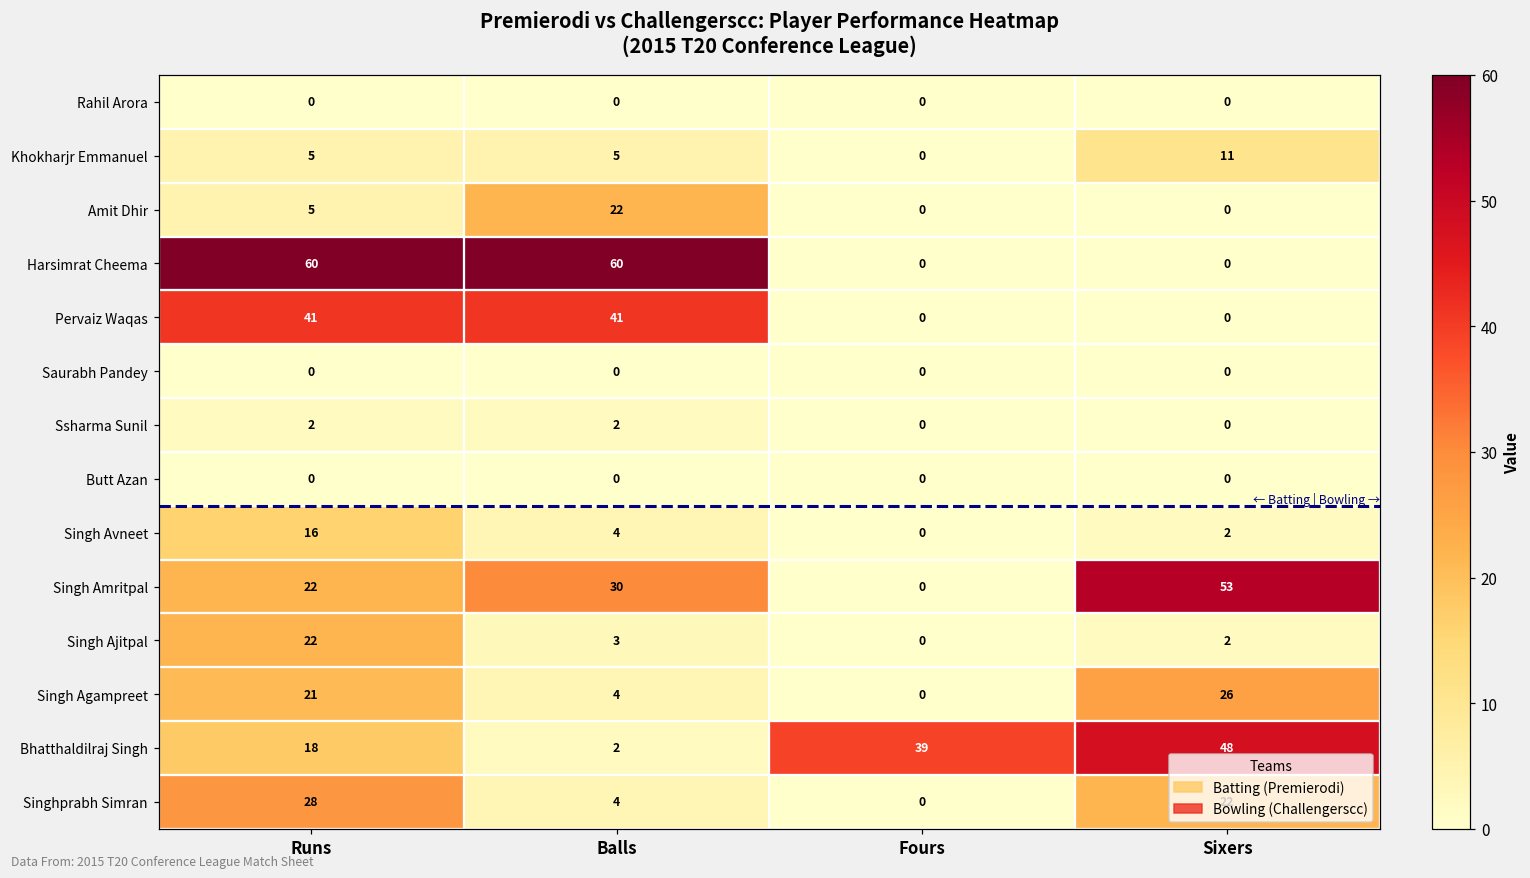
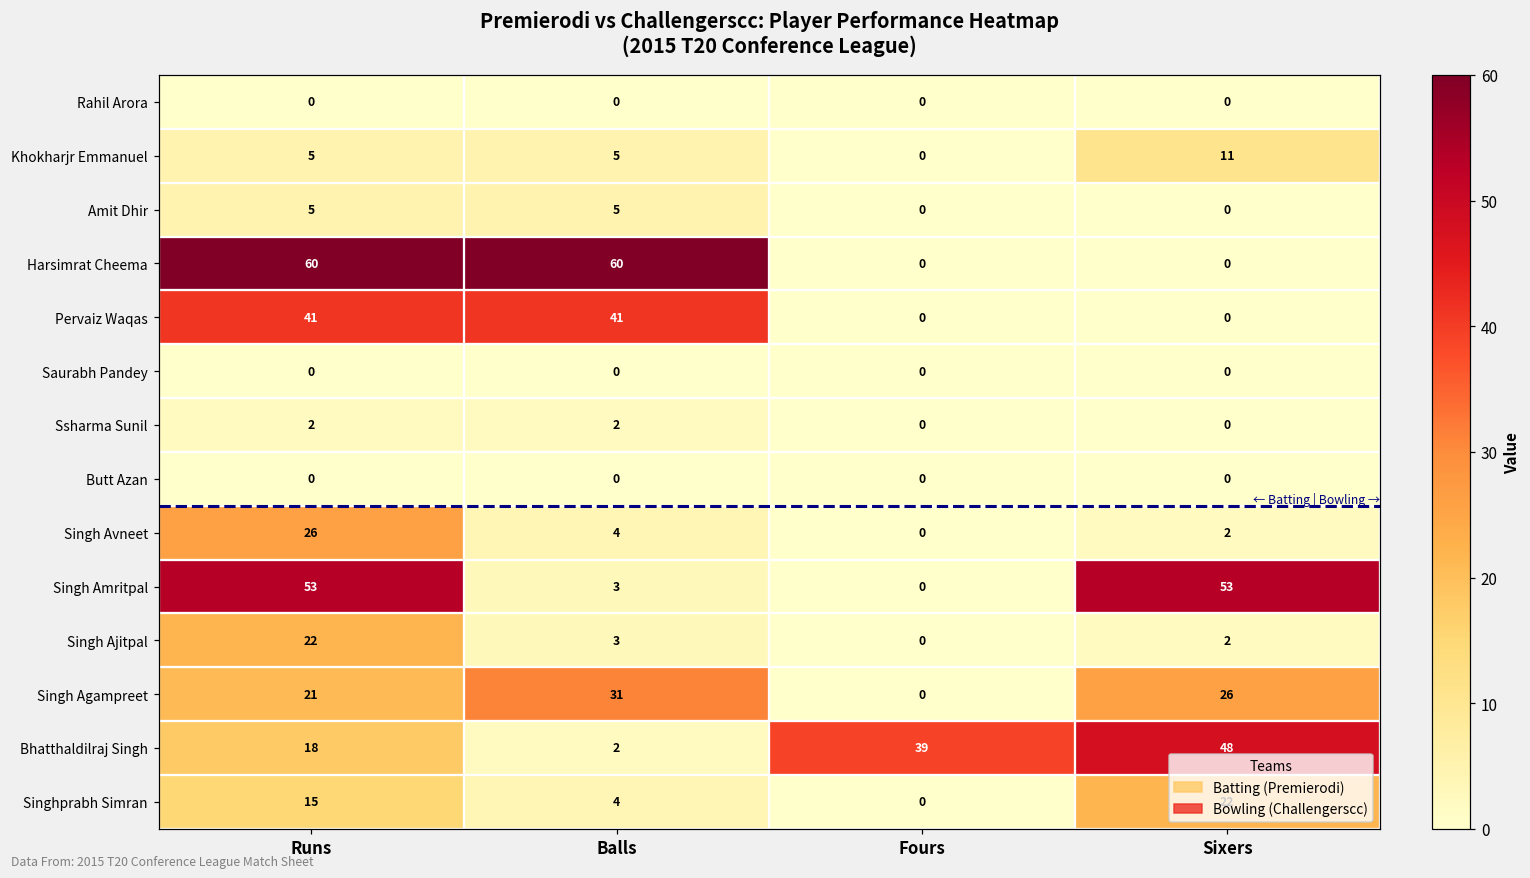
  {
    "Rahil Arora": {
      "Runs": 0,
      "Balls": 0,
      "Fours": 0,
      "Sixers": 0
    },
    "Khokharjr Emmanuel": {
      "Runs": 5,
      "Balls": 5,
      "Fours": 0,
      "Sixers": 11
    },
    "Amit Dhir": {
      "Runs": 5,
-     "Balls": 22,
+     "Balls": 5,
      "Fours": 0,
      "Sixers": 0
    },
    "Harsimrat Cheema": {
      "Runs": 60,
      "Balls": 60,
      "Fours": 0,
      "Sixers": 0
    },
    "Pervaiz Waqas": {
      "Runs": 41,
      "Balls": 41,
      "Fours": 0,
      "Sixers": 0
    },
    "Saurabh Pandey": {
      "Runs": 0,
      "Balls": 0,
      "Fours": 0,
      "Sixers": 0
    },
    "Ssharma Sunil": {
      "Runs": 2,
      "Balls": 2,
      "Fours": 0,
      "Sixers": 0
    },
    "Butt Azan": {
      "Runs": 0,
      "Balls": 0,
      "Fours": 0
    },
    "Singh Avneet": {
-     "Runs": 16,
+     "Runs": 26,
      "Balls": 4,
      "Fours": 0,
      "Sixers": 2
    },
    "Singh Amritpal": {
-     "Runs": 22,
-     "Balls": 30,
+     "Runs": 53,
+     "Balls": 3,
      "Fours": 0,
      "Sixers": 53
    },
    "Singh Ajitpal": {
      "Runs": 22,
      "Balls": 3,
      "Fours": 0,
      "Sixers": 2
    },
    "Singh Agampreet": {
      "Runs": 21,
-     "Balls": 4,
+     "Balls": 31,
      "Fours": 0,
      "Sixers": 26
    },
    "Bhatthaldilraj Singh": {
      "Runs": 18,
      "Balls": 2,
      "Fours": 39
    },
    "Singhprabh Simran": {
-     "Runs": 28,
+     "Runs": 15,
      "Balls": 4,
      "Fours": 0
    }
  }
